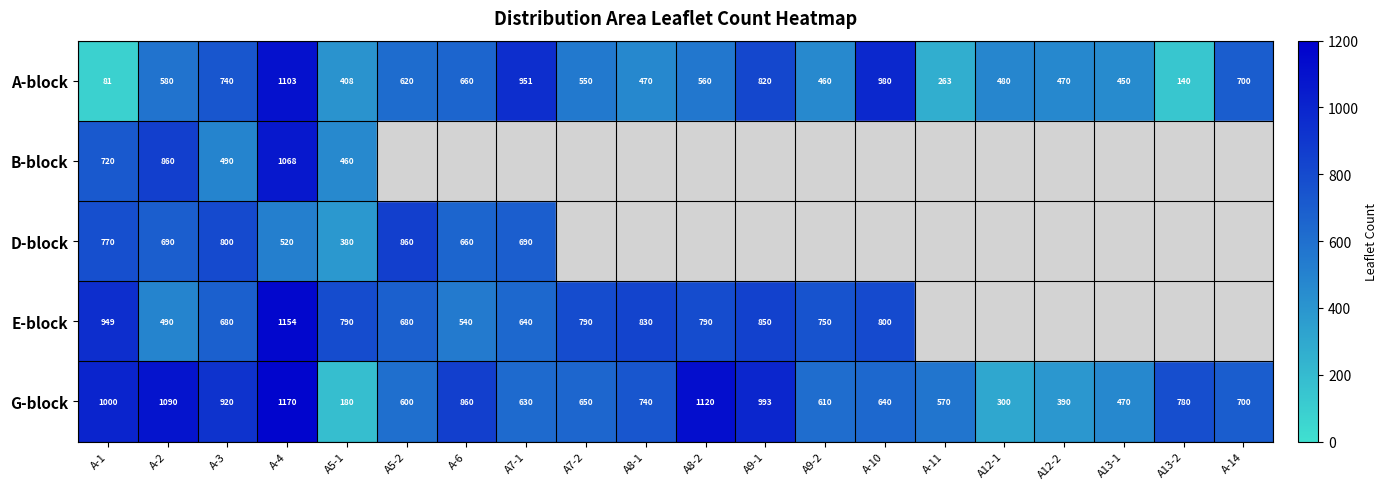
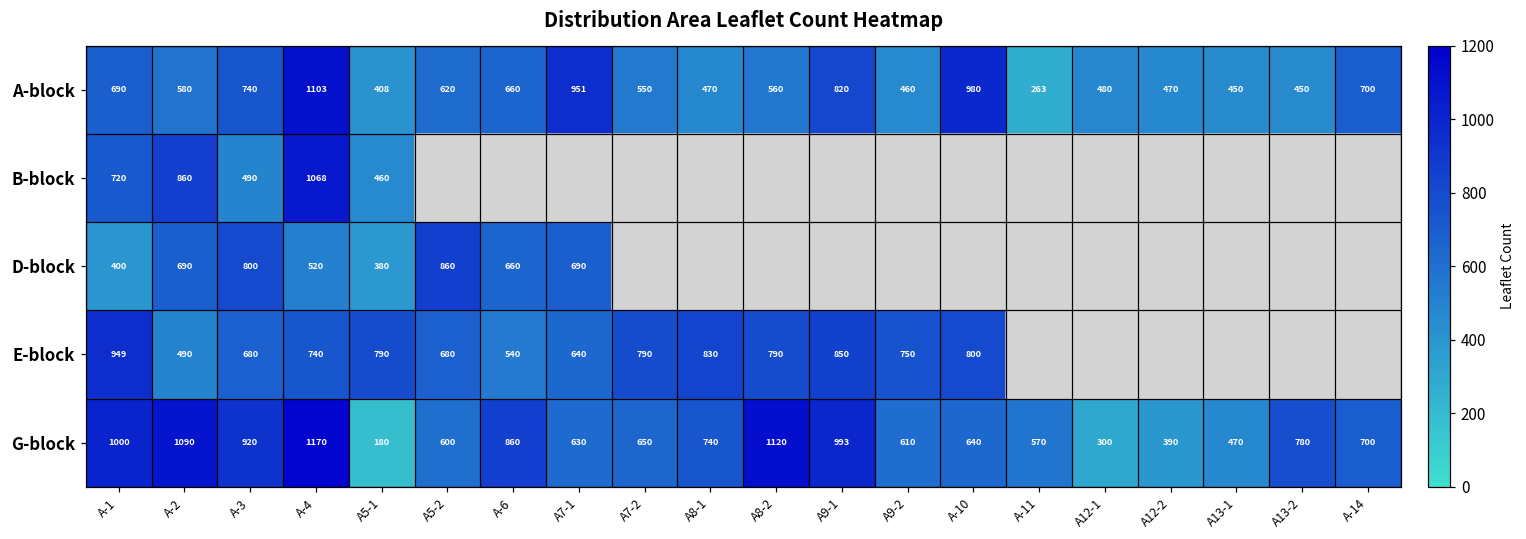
  {
    "A-block": {
-     "A-1": 81,
+     "A-1": 690,
      "A-2": 580,
      "A-3": 740,
      "A-4": 1103,
      "A5-1": 408,
      "A5-2": 620,
      "A-6": 660,
      "A7-1": 951,
      "A7-2": 550,
      "A8-1": 470,
      "A8-2": 560,
      "A9-1": 820,
      "A9-2": 460,
      "A-10": 980,
      "A-11": 263,
      "A12-1": 480,
      "A12-2": 470,
      "A13-1": 450,
-     "A13-2": 140,
+     "A13-2": 450,
      "A-14": 700
    },
    "B-block": {
      "A-1": 720,
      "A-2": 860,
      "A-3": 490,
      "A-4": 1068,
      "A5-1": 460
    },
    "D-block": {
-     "A-1": 770,
+     "A-1": 400,
      "A-2": 690,
      "A-3": 800,
      "A-4": 520,
      "A5-1": 380,
      "A5-2": 860,
      "A-6": 660,
      "A7-1": 690
    },
    "E-block": {
      "A-1": 949,
      "A-2": 490,
      "A-3": 680,
-     "A-4": 1154,
+     "A-4": 740,
      "A5-1": 790,
      "A5-2": 680,
      "A-6": 540,
      "A7-1": 640,
      "A7-2": 790,
      "A8-1": 830,
      "A8-2": 790,
      "A9-1": 850,
      "A9-2": 750,
      "A-10": 800
    },
    "G-block": {
      "A-1": 1000,
      "A-2": 1090,
      "A-3": 920,
      "A-4": 1170,
      "A5-1": 180,
      "A5-2": 600,
      "A-6": 860,
      "A7-1": 630,
      "A7-2": 650,
      "A8-1": 740,
      "A8-2": 1120,
      "A9-1": 993,
      "A9-2": 610,
      "A-10": 640,
      "A-11": 570,
      "A12-1": 300,
      "A12-2": 390,
      "A13-1": 470,
      "A13-2": 780,
      "A-14": 700
    }
  }
